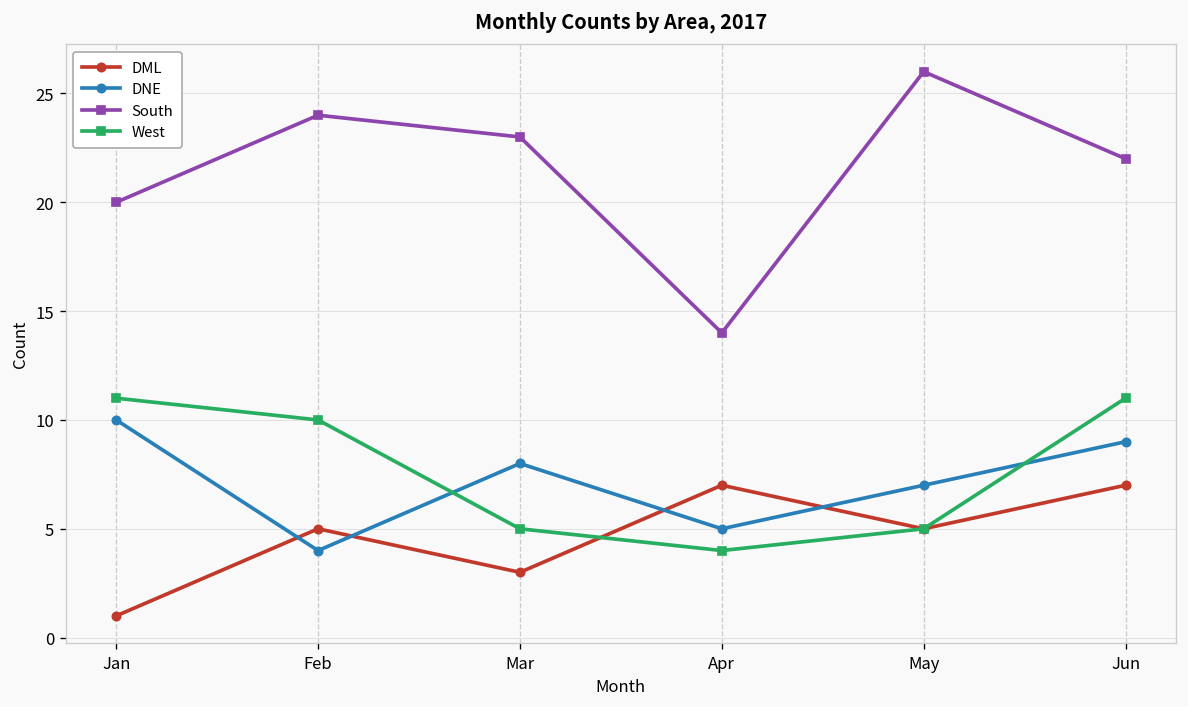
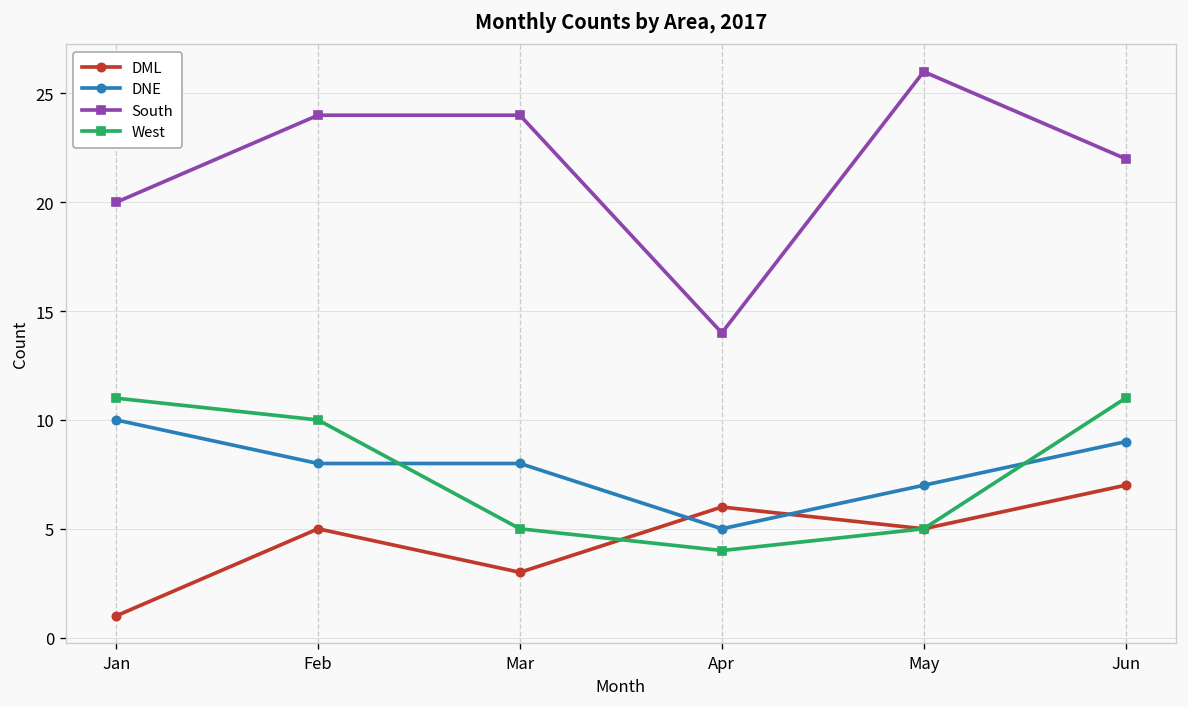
  {
    "DML": {
      "Jan": 1,
      "Feb": 5,
      "Mar": 3,
-     "Apr": 7,
+     "Apr": 6,
      "Jun": 7
    },
    "DNE": {
      "Jan": 10,
-     "Feb": 4,
+     "Feb": 8,
      "Mar": 8,
      "Apr": 5,
      "May": 7,
      "Jun": 9
    },
    "South": {
      "Jan": 20,
      "Feb": 24,
-     "Mar": 23,
+     "Mar": 24,
      "Apr": 14,
      "May": 26,
      "Jun": 22
    },
    "West": {
      "Jan": 11,
      "Feb": 10,
      "Mar": 5,
      "Apr": 4,
      "Jun": 11
    }
  }
